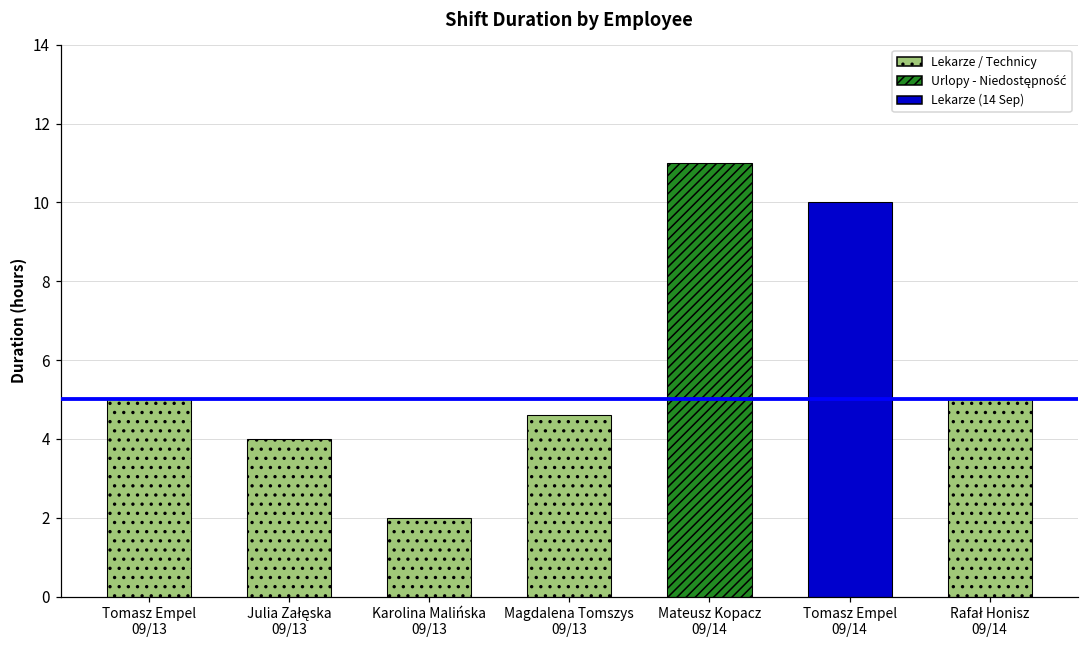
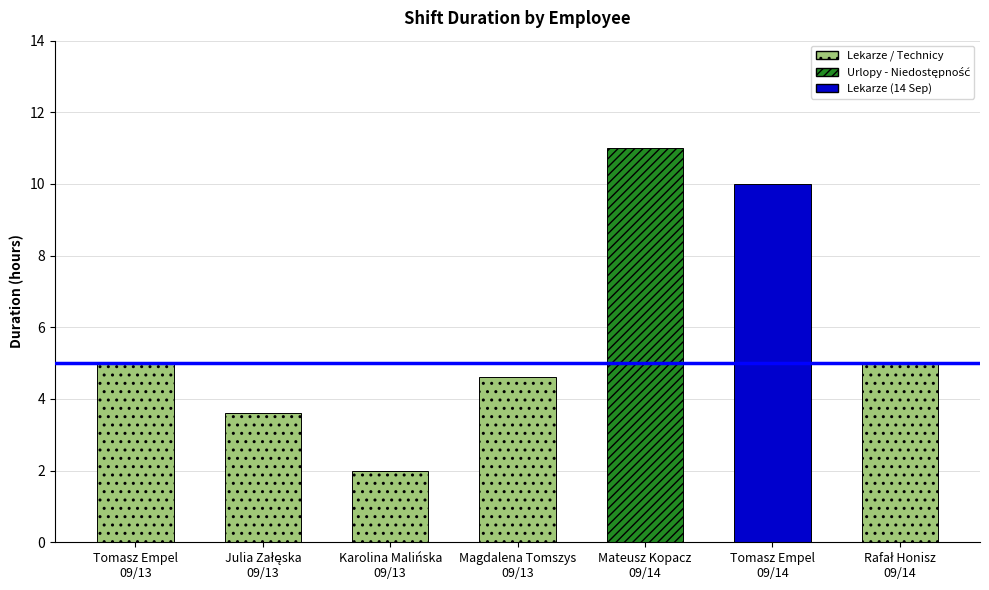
  {
    "Tomasz Empel 09/13": 5.0,
-   "Julia Załęska 09/13": 4.0,
+   "Julia Załęska 09/13": 3.6,
    "Karolina Malińska 09/13": 2.0,
    "Magdalena Tomszys 09/13": 4.6,
    "Mateusz Kopacz 09/14": 11.0,
    "Tomasz Empel 09/14": 10.0,
    "Rafał Honisz 09/14": 5.0
  }
